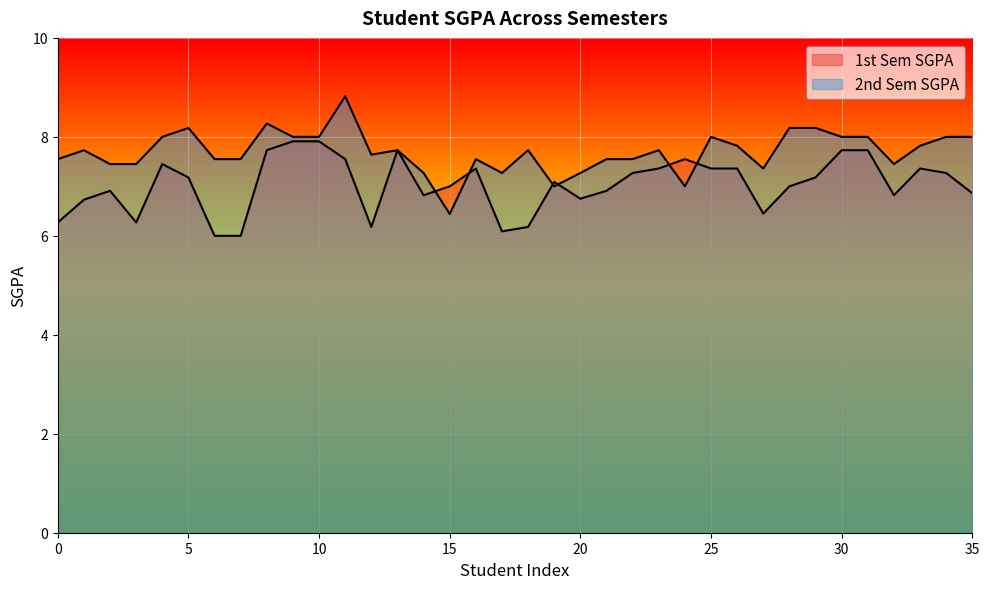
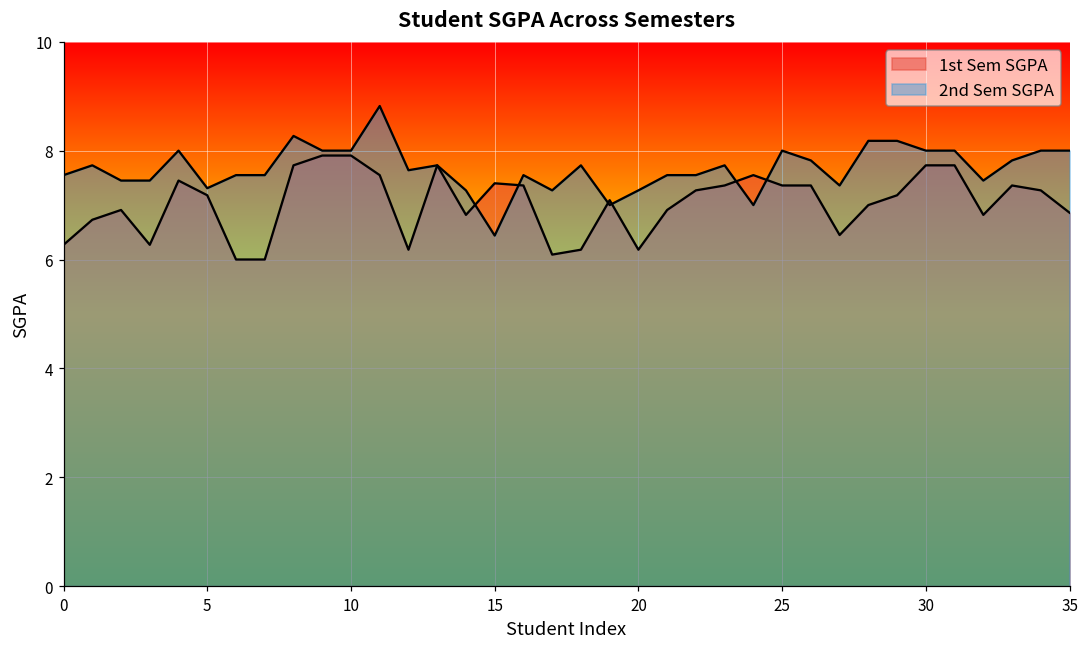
  {
    "1st Sem SGPA": {
      "0": 6.3,
      "5": 7.2,
      "10": 7.9,
-     "15": 7.0,
-     "20": 6.8,
+     "15": 7.4,
+     "20": 6.2,
      "25": 7.4,
      "30": 7.7,
      "35": 6.9
    },
    "2nd Sem SGPA": {
      "0": 7.6,
-     "5": 8.2,
+     "5": 7.3,
      "10": 8.0,
      "15": 6.4,
      "20": 7.3,
      "25": 8.0,
      "30": 8.0,
      "35": 8.0
    }
  }
